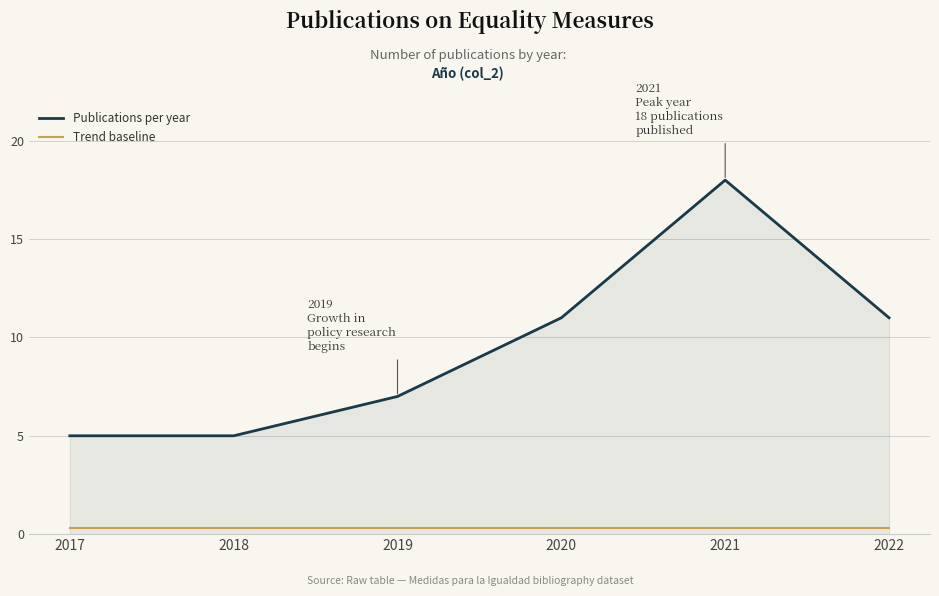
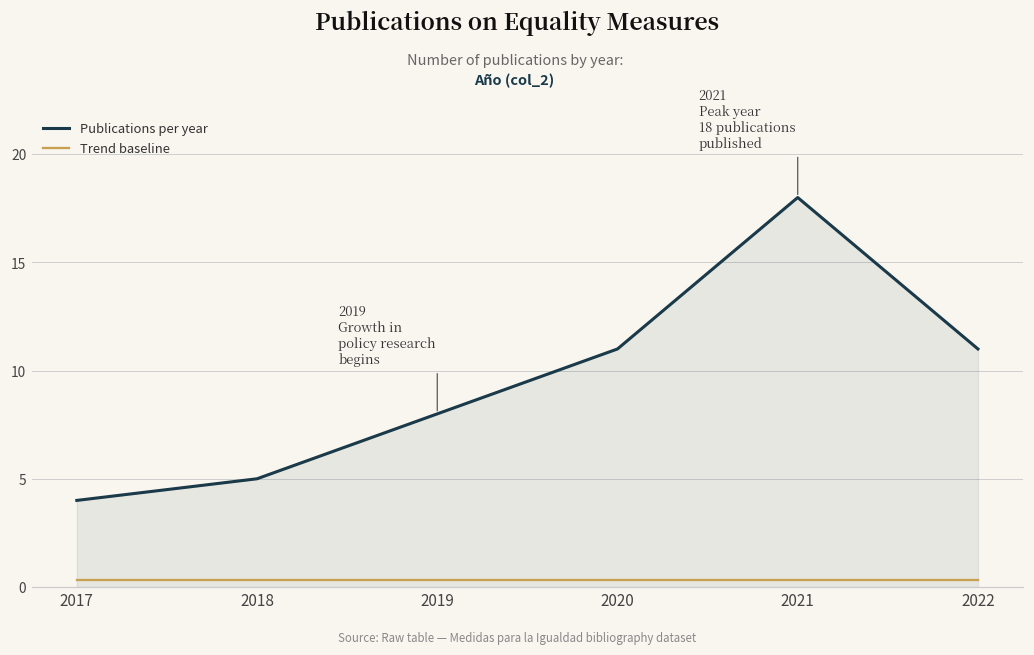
  {
    "Publications per year": {
-     "2017": 5,
+     "2017": 4,
      "2018": 5,
-     "2019": 7,
+     "2019": 8,
      "2020": 11,
      "2021": 18,
      "2022": 11
    },
    "Trend baseline": {
      "2017": 0.3,
      "2018": 0.3,
      "2019": 0.3,
      "2020": 0.3,
      "2021": 0.3,
      "2022": 0.3
    }
  }
